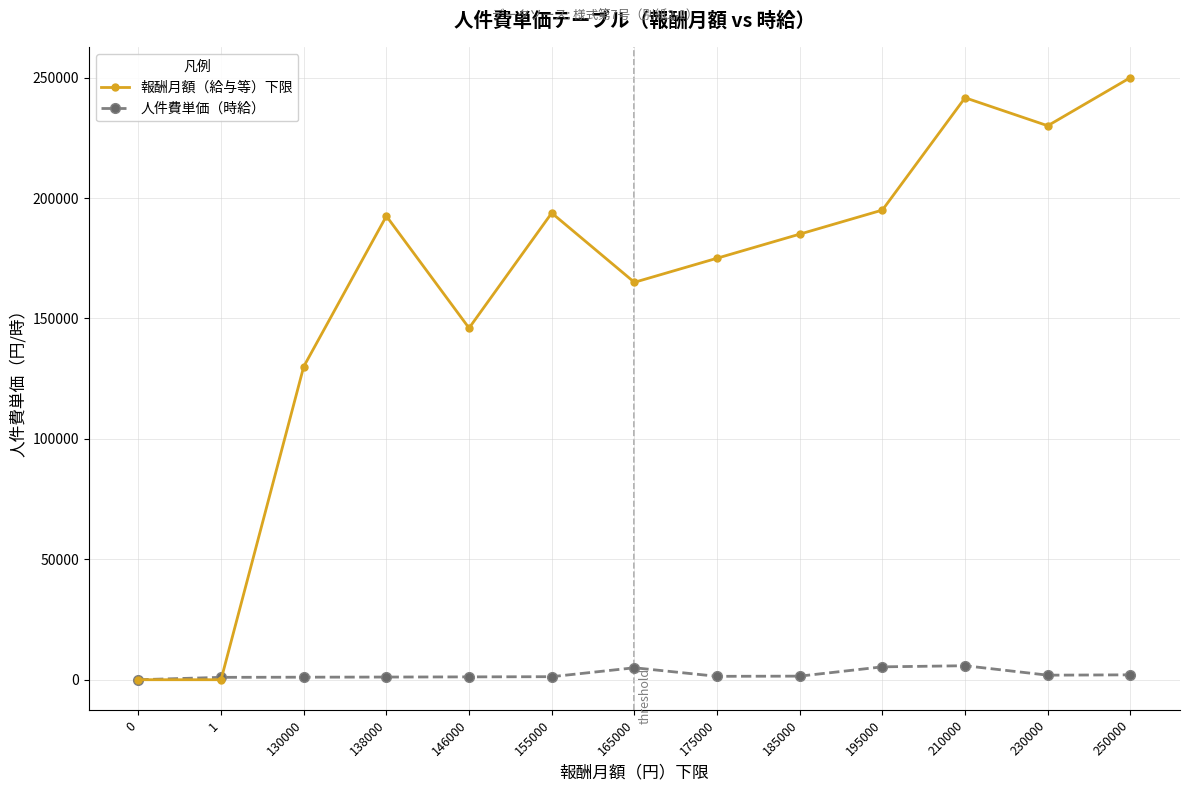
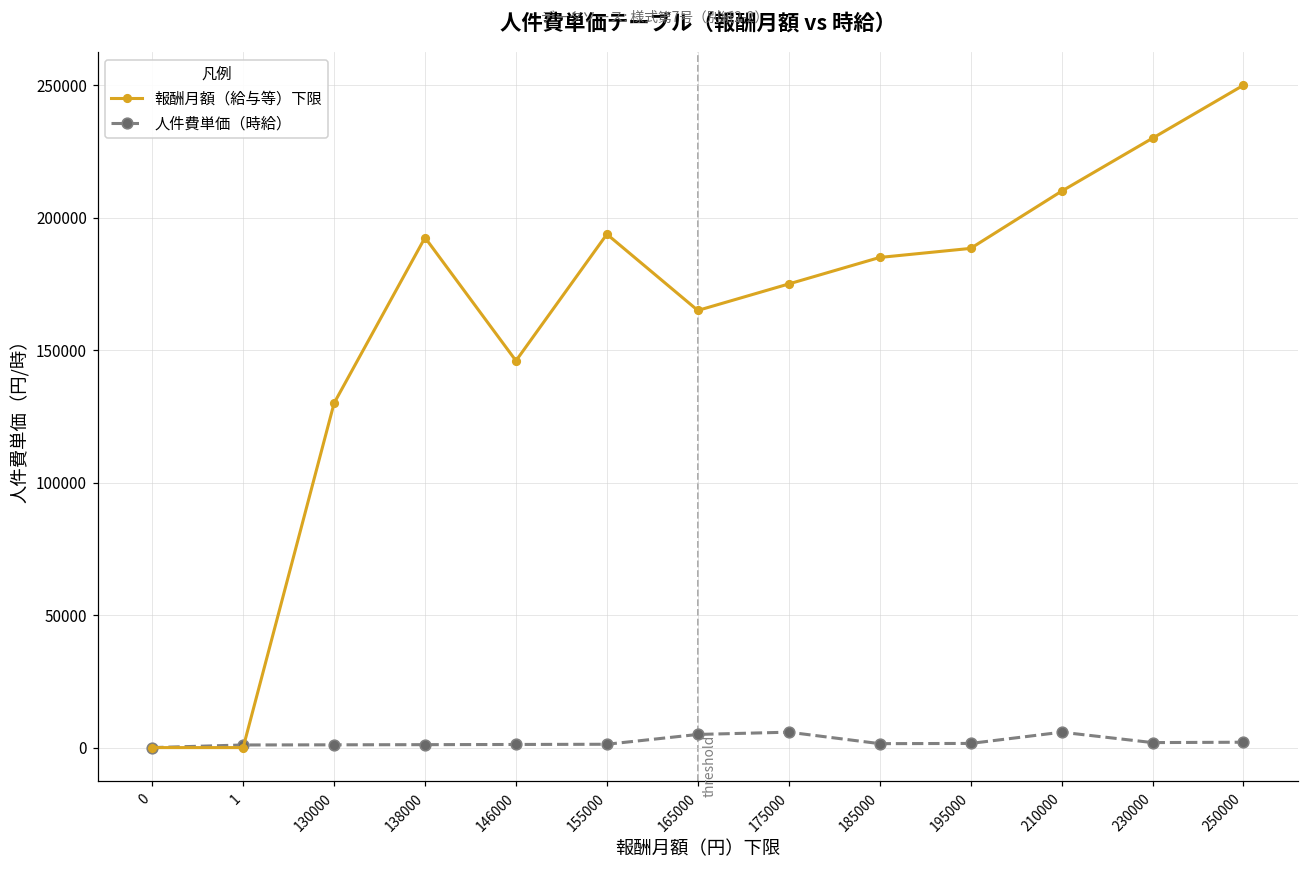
  {
    "報酬月額（給与等）下限": {
      "130000": 130000,
      "138000": 192000,
      "146000": 146000,
      "155000": 194000,
      "165000": 165000,
      "175000": 175000,
      "185000": 185000,
-     "195000": 195000,
-     "210000": 242000,
+     "195000": 188000,
+     "210000": 210000,
      "230000": 230000,
      "250000": 250000
    },
    "人件費単価（時給）": {
      "130000": 1000,
      "138000": 1000,
      "146000": 1000,
      "155000": 1000,
      "165000": 5000,
-     "175000": 1000,
+     "175000": 6000,
      "185000": 1000,
-     "195000": 5000,
+     "195000": 2000,
      "210000": 6000,
      "230000": 2000,
      "250000": 2000
    }
  }
